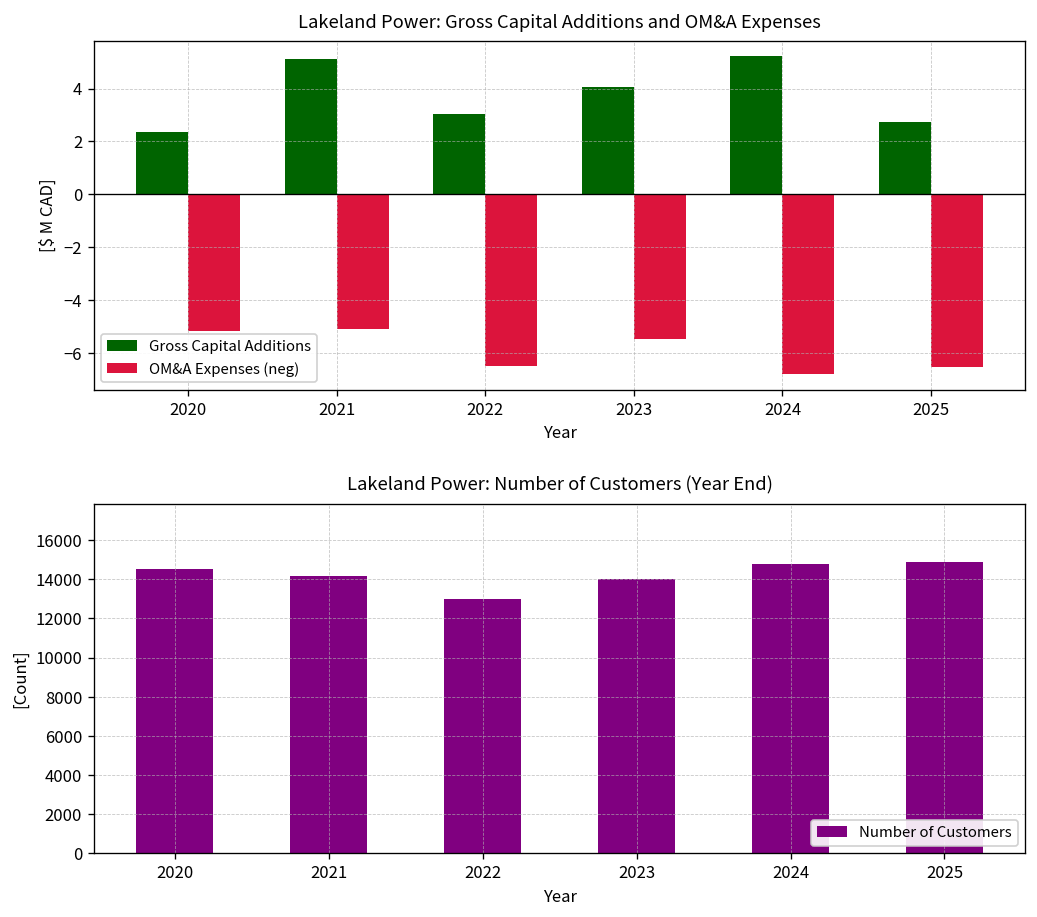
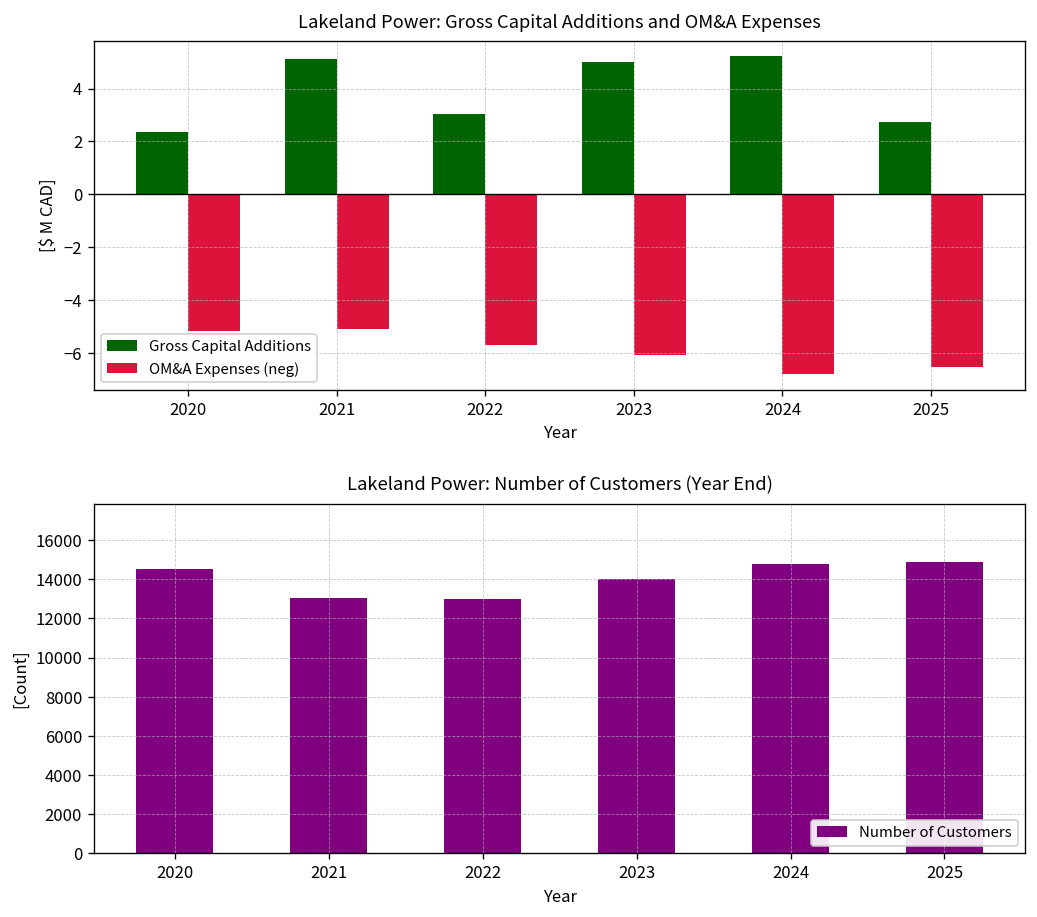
  {
    "Lakeland Power: Gross Capital Additions and OM&A Expenses": {
      "Gross Capital Additions": {
        "2020": 2.3,
        "2021": 5.1,
        "2022": 3.0,
-       "2023": 4.1,
+       "2023": 5.0,
        "2024": 5.2,
        "2025": 2.7
      },
      "OM&A Expenses (neg)": {
        "2021": -5.1,
-       "2022": -6.5,
-       "2023": -5.5,
+       "2022": -5.7,
+       "2023": -6.1,
        "2024": -6.8,
        "2025": -6.6
      }
    },
    "Lakeland Power: Number of Customers (Year End)": {
      "2020": 14500,
-     "2021": 14200,
+     "2021": 13100,
      "2022": 13000,
      "2023": 14000,
      "2024": 14800,
      "2025": 14900
    }
  }
